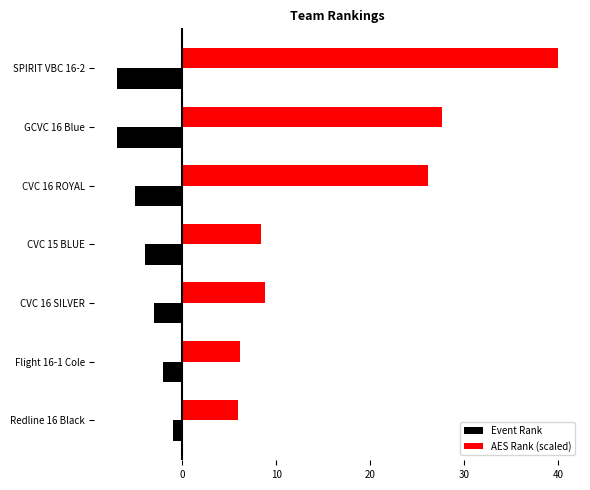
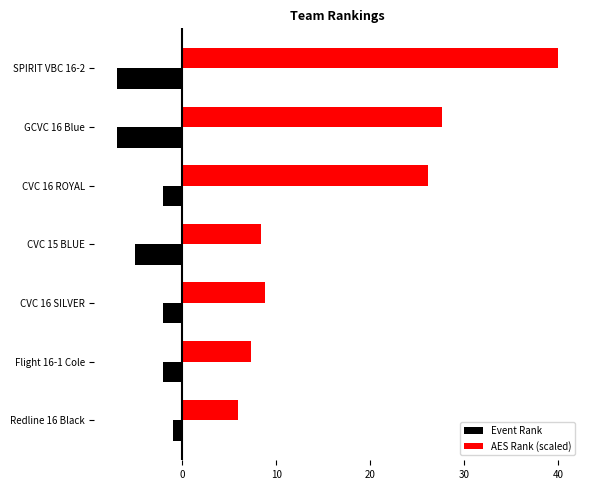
  {
    "Event Rank": {
      "SPIRIT VBC 16-2": -7,
      "GCVC 16 Blue": -7,
-     "CVC 16 ROYAL": -5,
-     "CVC 15 BLUE": -4,
-     "CVC 16 SILVER": -3,
+     "CVC 16 ROYAL": -2,
+     "CVC 15 BLUE": -5,
+     "CVC 16 SILVER": -2,
      "Flight 16-1 Cole": -2,
      "Redline 16 Black": -1
    },
    "AES Rank (scaled)": {
      "SPIRIT VBC 16-2": 40,
      "GCVC 16 Blue": 28,
      "CVC 16 ROYAL": 26,
      "CVC 15 BLUE": 8,
      "CVC 16 SILVER": 9,
-     "Flight 16-1 Cole": 6,
+     "Flight 16-1 Cole": 7,
      "Redline 16 Black": 6
    }
  }
